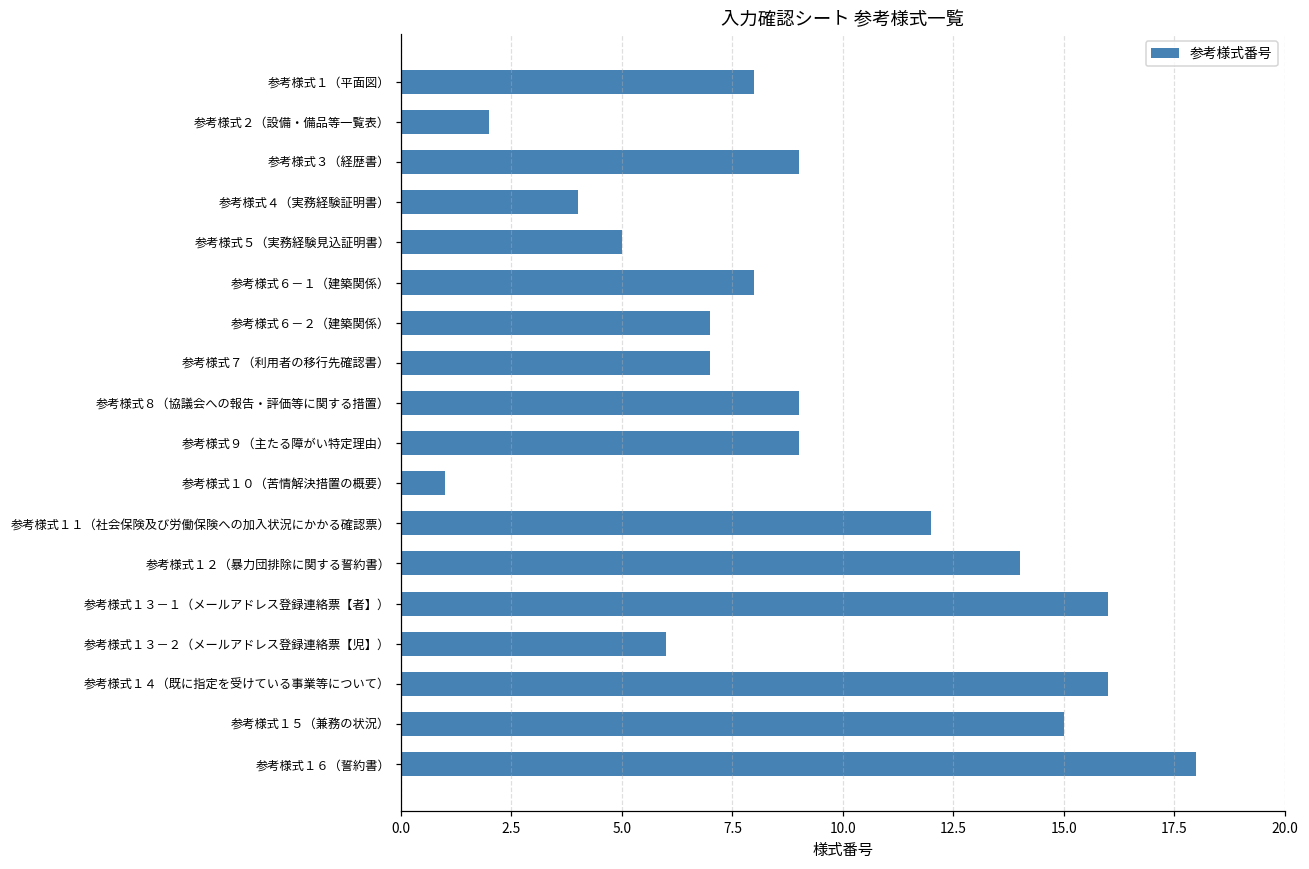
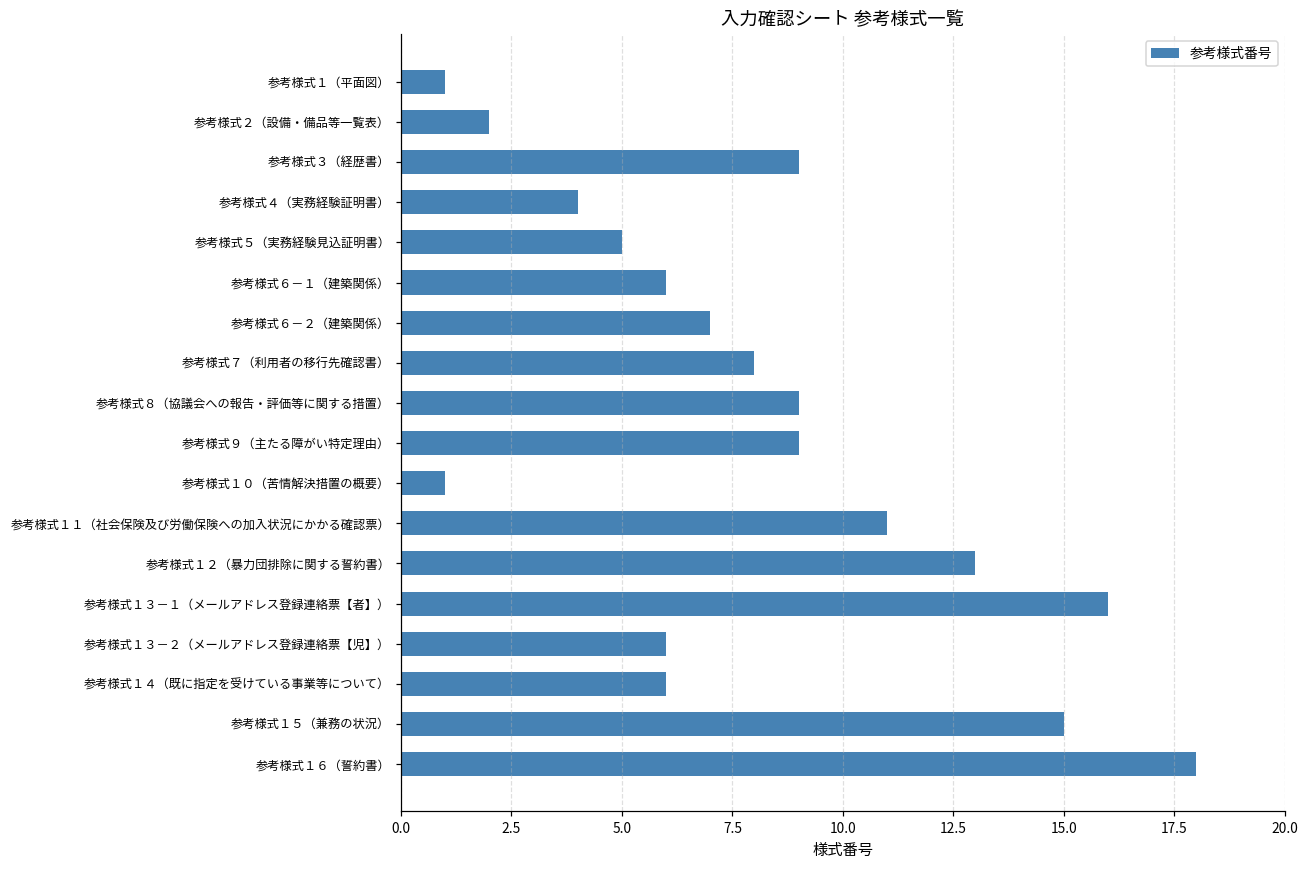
  {
-   "参考様式１（平面図）": 8,
+   "参考様式１（平面図）": 1,
    "参考様式２（設備・備品等一覧表）": 2,
    "参考様式３（経歴書）": 9,
    "参考様式４（実務経験証明書）": 4,
    "参考様式５（実務経験見込証明書）": 5,
-   "参考様式６－１（建築関係）": 8,
+   "参考様式６－１（建築関係）": 6,
    "参考様式６－２（建築関係）": 7,
-   "参考様式７（利用者の移行先確認書）": 7,
+   "参考様式７（利用者の移行先確認書）": 8,
    "参考様式８（協議会への報告・評価等に関する措置）": 9,
    "参考様式９（主たる障がい特定理由）": 9,
    "参考様式１０（苦情解決措置の概要）": 1,
-   "参考様式１１（社会保険及び労働保険への加入状況にかかる確認票）": 12,
-   "参考様式１２（暴力団排除に関する誓約書）": 14,
+   "参考様式１１（社会保険及び労働保険への加入状況にかかる確認票）": 11,
+   "参考様式１２（暴力団排除に関する誓約書）": 13,
    "参考様式１３－１（メールアドレス登録連絡票【者】）": 16,
    "参考様式１３－２（メールアドレス登録連絡票【児】）": 6,
-   "参考様式１４（既に指定を受けている事業等について）": 16,
+   "参考様式１４（既に指定を受けている事業等について）": 6,
    "参考様式１５（兼務の状況）": 15,
    "参考様式１６（誓約書）": 18
  }
